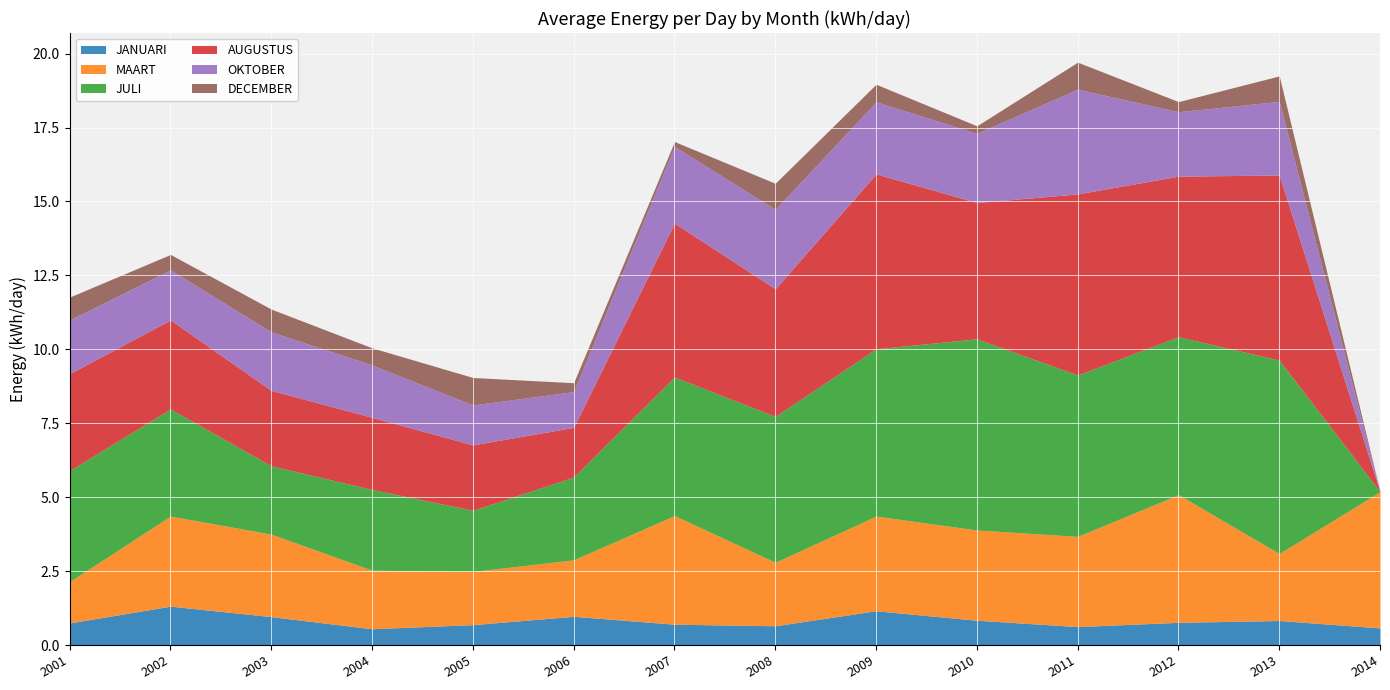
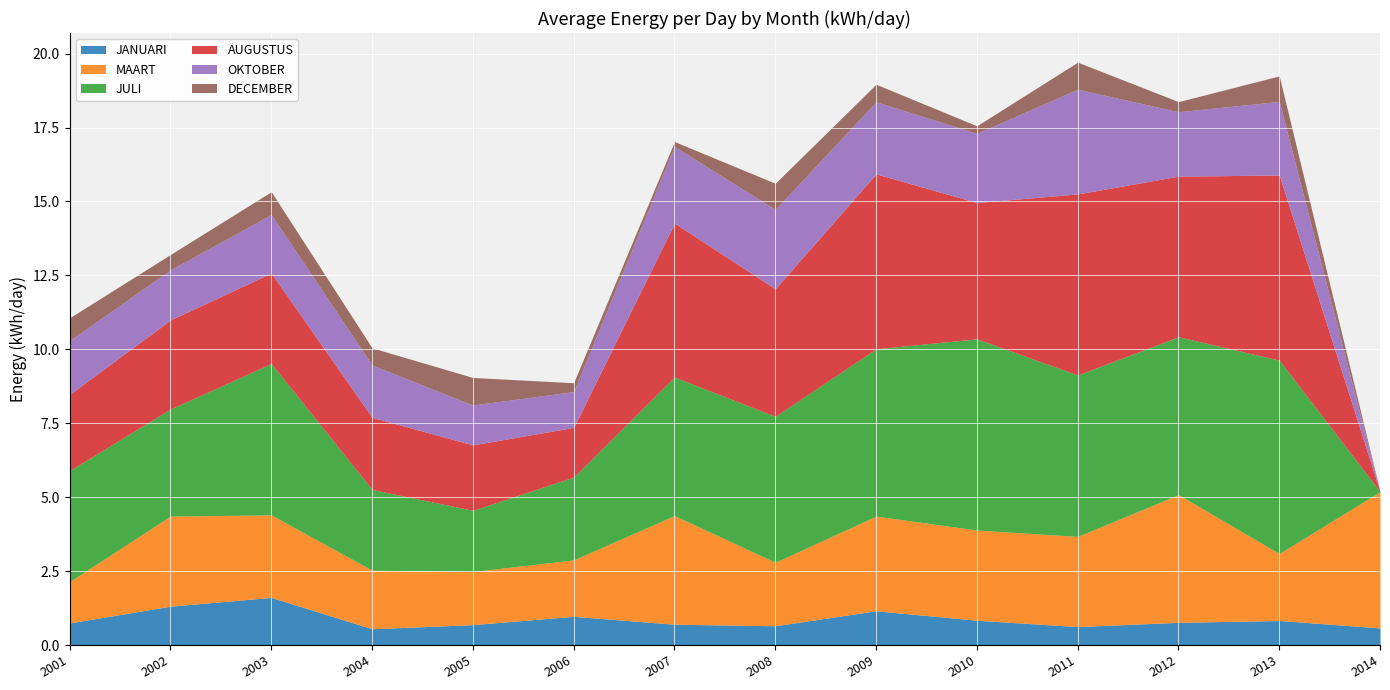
  {
    "JANUARI": {
      "2001": 0.7,
      "2002": 1.3,
-     "2003": 1.0,
+     "2003": 1.6,
      "2004": 0.6,
      "2005": 0.7,
      "2006": 1.0,
      "2007": 0.7,
      "2008": 0.7,
      "2009": 1.2,
      "2010": 0.8,
      "2011": 0.6,
      "2012": 0.8,
      "2013": 0.8,
      "2014": 0.6
    },
    "MAART": {
      "2001": 1.4,
      "2002": 3.0,
      "2003": 2.8,
      "2004": 2.0,
      "2005": 1.8,
      "2006": 1.9,
      "2007": 3.7,
      "2008": 2.1,
      "2009": 3.2,
      "2010": 3.1,
      "2011": 3.1,
      "2012": 4.3,
      "2013": 2.3
    },
    "JULI": {
      "2001": 3.8,
      "2002": 3.6,
-     "2003": 2.3,
+     "2003": 5.1,
      "2004": 2.7,
      "2005": 2.1,
      "2006": 2.8,
      "2007": 4.7,
      "2008": 4.9,
      "2009": 5.7,
      "2010": 6.5,
      "2011": 5.5,
      "2012": 5.3,
      "2013": 6.5
    },
    "AUGUSTUS": {
-     "2001": 3.3,
+     "2001": 2.6,
      "2002": 3.0,
-     "2003": 2.5,
+     "2003": 3.1,
      "2004": 2.4,
      "2005": 2.2,
      "2006": 1.7,
      "2007": 5.2,
      "2008": 4.3,
      "2009": 5.9,
      "2010": 4.6,
      "2011": 6.1,
      "2012": 5.4,
      "2013": 6.3
    },
    "OKTOBER": {
      "2001": 1.8,
      "2002": 1.7,
      "2003": 2.0,
      "2004": 1.8,
      "2005": 1.3,
      "2006": 1.2,
      "2007": 2.6,
      "2008": 2.7,
      "2009": 2.4,
      "2010": 2.3,
      "2011": 3.5,
      "2012": 2.2,
      "2013": 2.5
    },
    "DECEMBER": {
      "2001": 0.8,
      "2002": 0.5,
      "2003": 0.8,
      "2004": 0.6,
      "2005": 0.9,
      "2006": 0.3,
      "2007": 0.2,
      "2008": 0.9,
      "2009": 0.6,
      "2010": 0.3,
      "2011": 0.9,
      "2012": 0.3,
      "2013": 0.9
    }
  }
